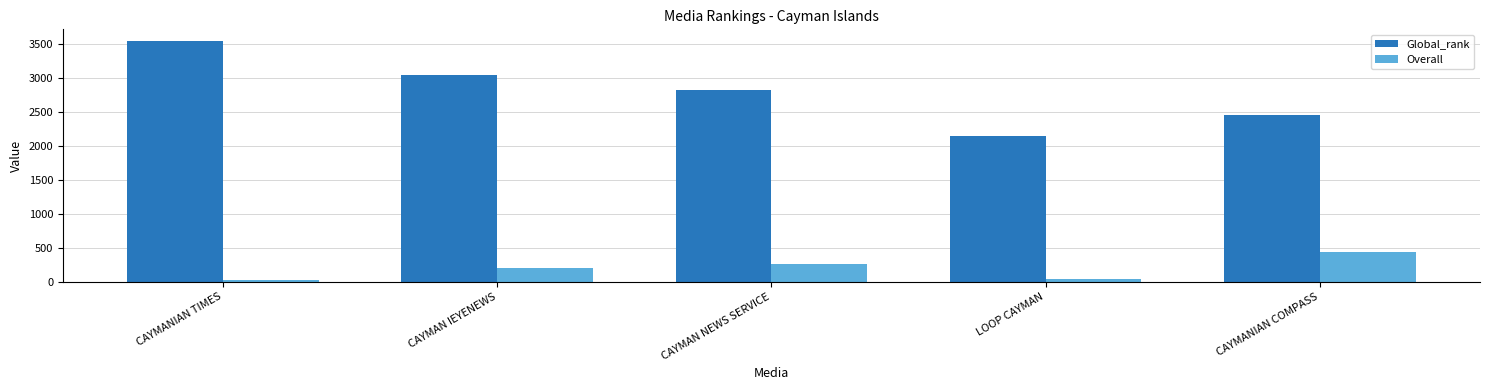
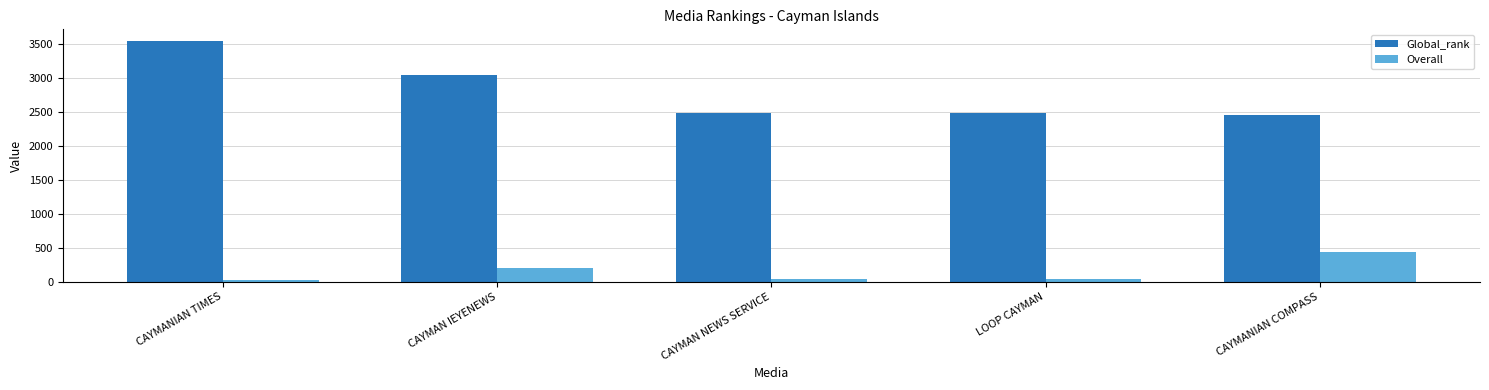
  {
    "Global_rank": {
      "CAYMANIAN TIMES": 3500,
      "CAYMAN IEYENEWS": 3000,
-     "CAYMAN NEWS SERVICE": 2800,
-     "LOOP CAYMAN": 2200,
+     "CAYMAN NEWS SERVICE": 2500,
+     "LOOP CAYMAN": 2500,
      "CAYMANIAN COMPASS": 2400
    },
    "Overall": {
      "CAYMAN IEYENEWS": 200,
-     "CAYMAN NEWS SERVICE": 300,
+     "CAYMAN NEWS SERVICE": 0,
      "LOOP CAYMAN": 0,
      "CAYMANIAN COMPASS": 400
    }
  }
